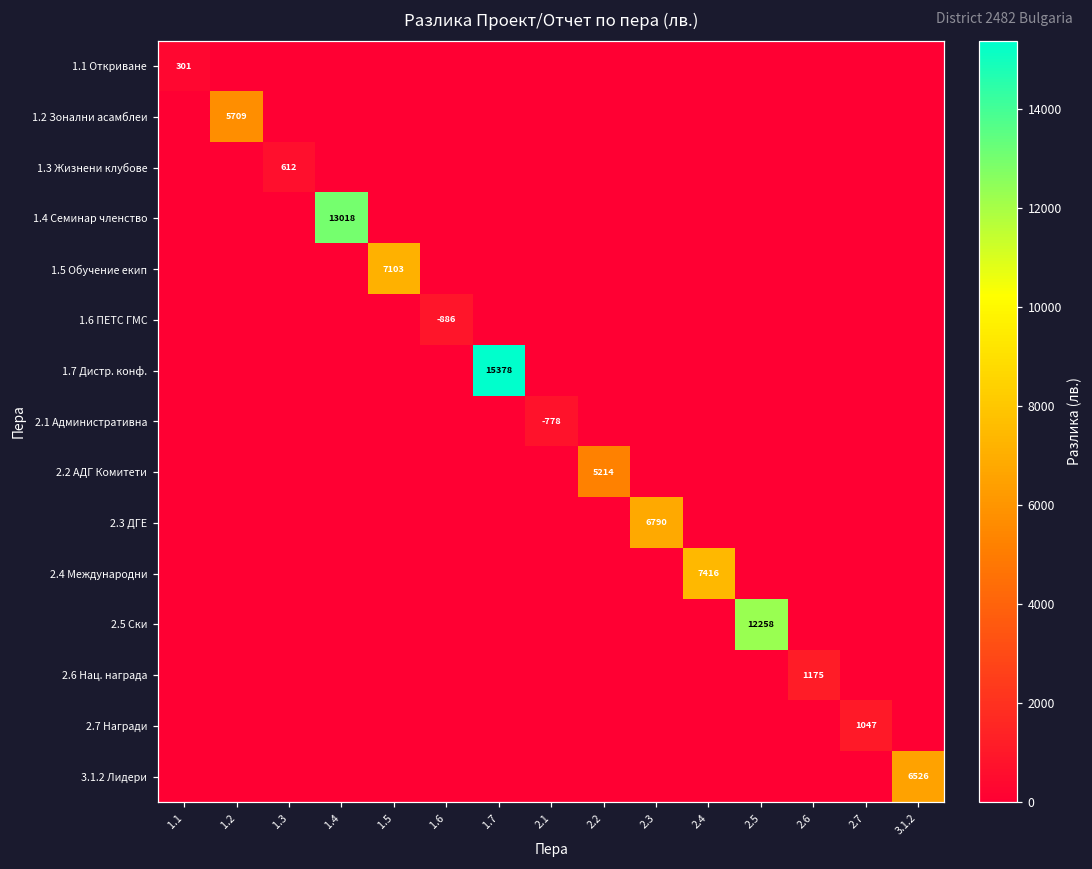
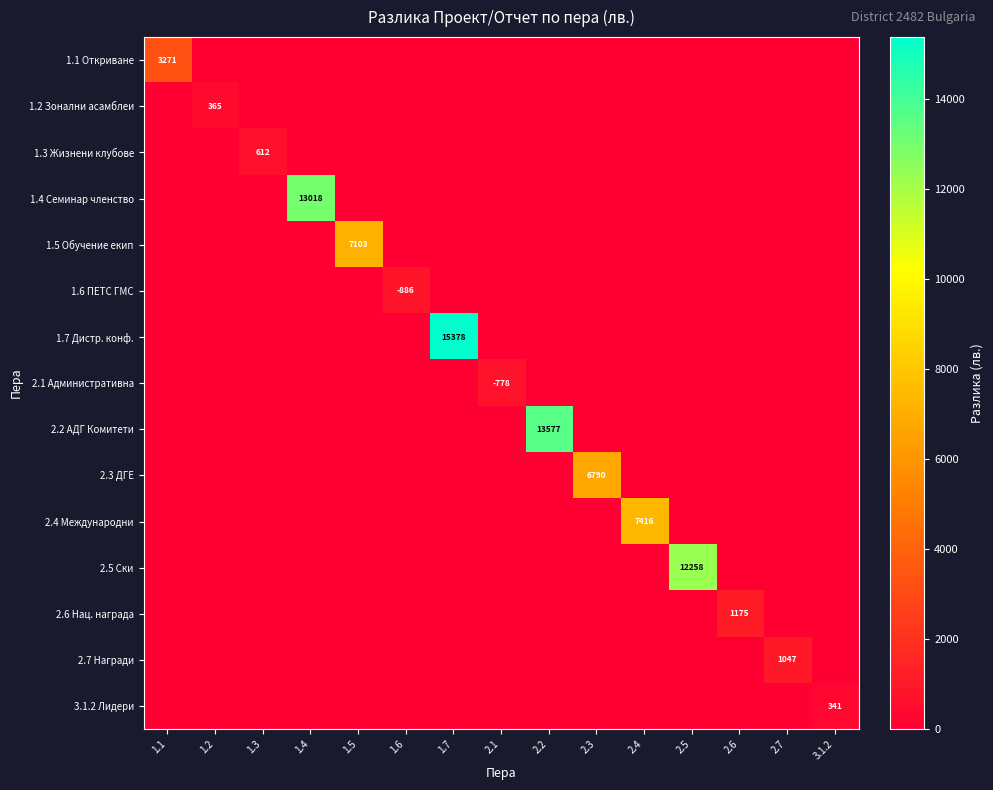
  {
    "1.1 Откриване": {
-     "1.1": 301
+     "1.1": 3271
    },
    "1.2 Зонални асамблеи": {
-     "1.2": 5709
+     "1.2": 365
    },
    "1.3 Жизнени клубове": {
      "1.3": 612
    },
    "1.4 Семинар членство": {
      "1.4": 13018
    },
    "1.5 Обучение екип": {
      "1.5": 7103
    },
    "1.6 ПЕТС ГМС": {
      "1.6": -886
    },
    "1.7 Дистр. конф.": {
      "1.7": 15378
    },
    "2.1 Административна": {
      "2.1": -778
    },
    "2.2 АДГ Комитети": {
-     "2.2": 5214
+     "2.2": 13577
    },
    "2.3 ДГЕ": {
      "2.3": 6790
    },
    "2.4 Международни": {
      "2.4": 7416
    },
    "2.5 Ски": {
      "2.5": 12258
    },
    "2.6 Нац. награда": {
      "2.6": 1175
    },
    "2.7 Награди": {
      "2.7": 1047
    },
    "3.1.2 Лидери": {
-     "3.1.2": 6526
+     "3.1.2": 341
    }
  }
